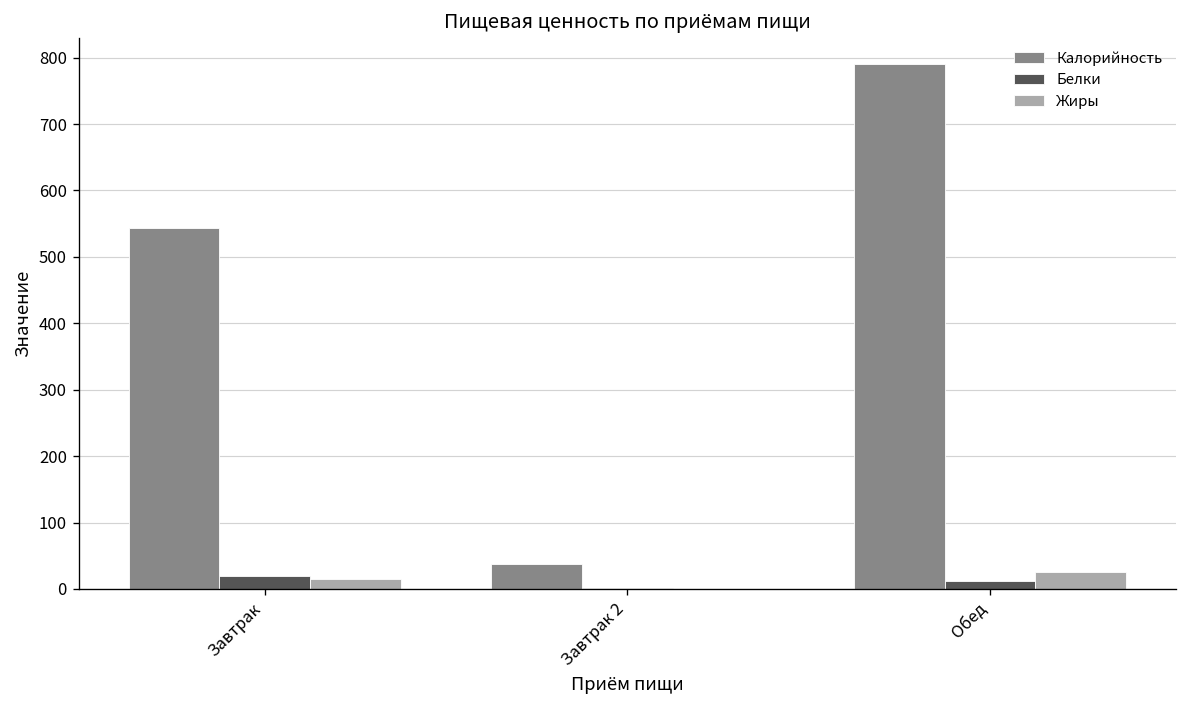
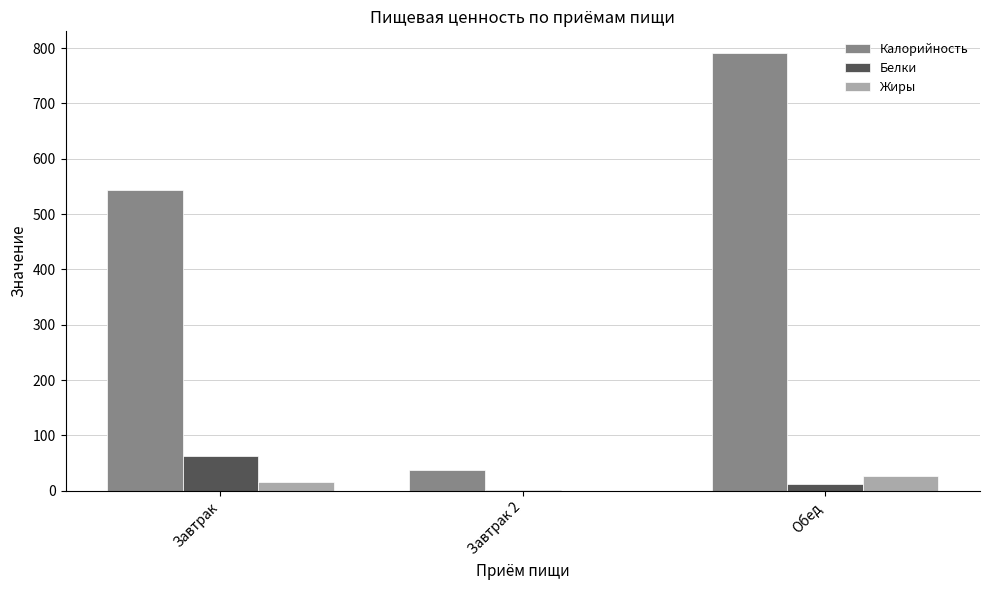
  {
    "Белки": {
-     "Завтрак": 20,
+     "Завтрак": 60,
      "Обед": 10
    }
  }
